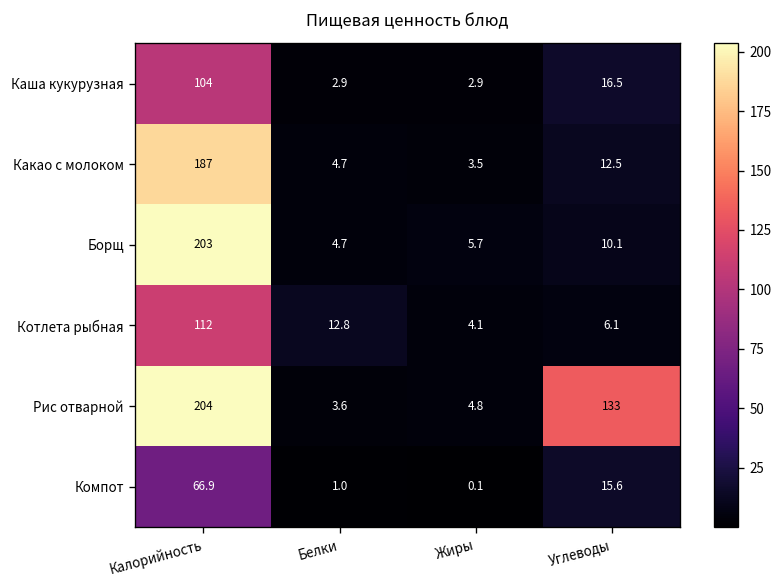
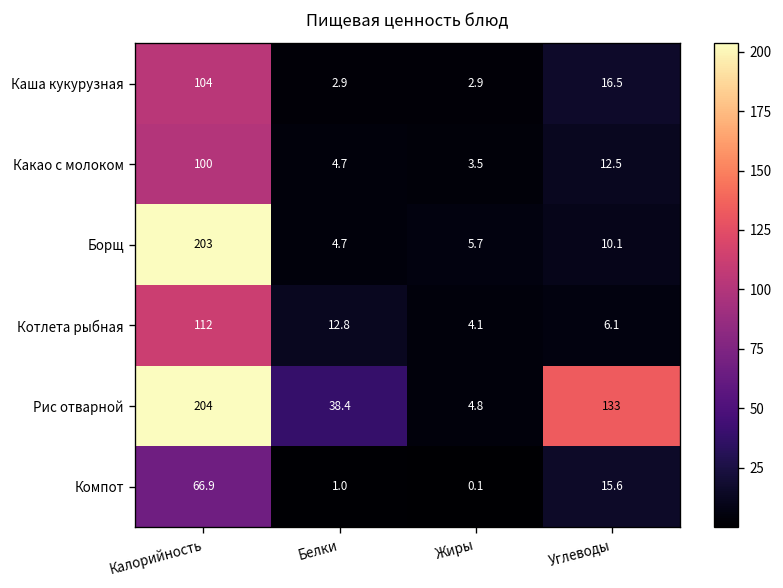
  {
    "Каша кукурузная": {
      "Калорийность": 104,
      "Белки": 2.9,
      "Жиры": 2.9,
      "Углеводы": 16.5
    },
    "Какао с молоком": {
-     "Калорийность": 187,
+     "Калорийность": 100,
      "Белки": 4.7,
      "Жиры": 3.5,
      "Углеводы": 12.5
    },
    "Борщ": {
      "Калорийность": 203,
      "Белки": 4.7,
      "Жиры": 5.7,
      "Углеводы": 10.1
    },
    "Котлета рыбная": {
      "Калорийность": 112,
      "Белки": 12.8,
      "Жиры": 4.1,
      "Углеводы": 6.1
    },
    "Рис отварной": {
      "Калорийность": 204,
-     "Белки": 3.6,
+     "Белки": 38.4,
      "Жиры": 4.8,
      "Углеводы": 133
    },
    "Компот": {
      "Калорийность": 66.9,
      "Белки": 1.0,
      "Жиры": 0.1,
      "Углеводы": 15.6
    }
  }
